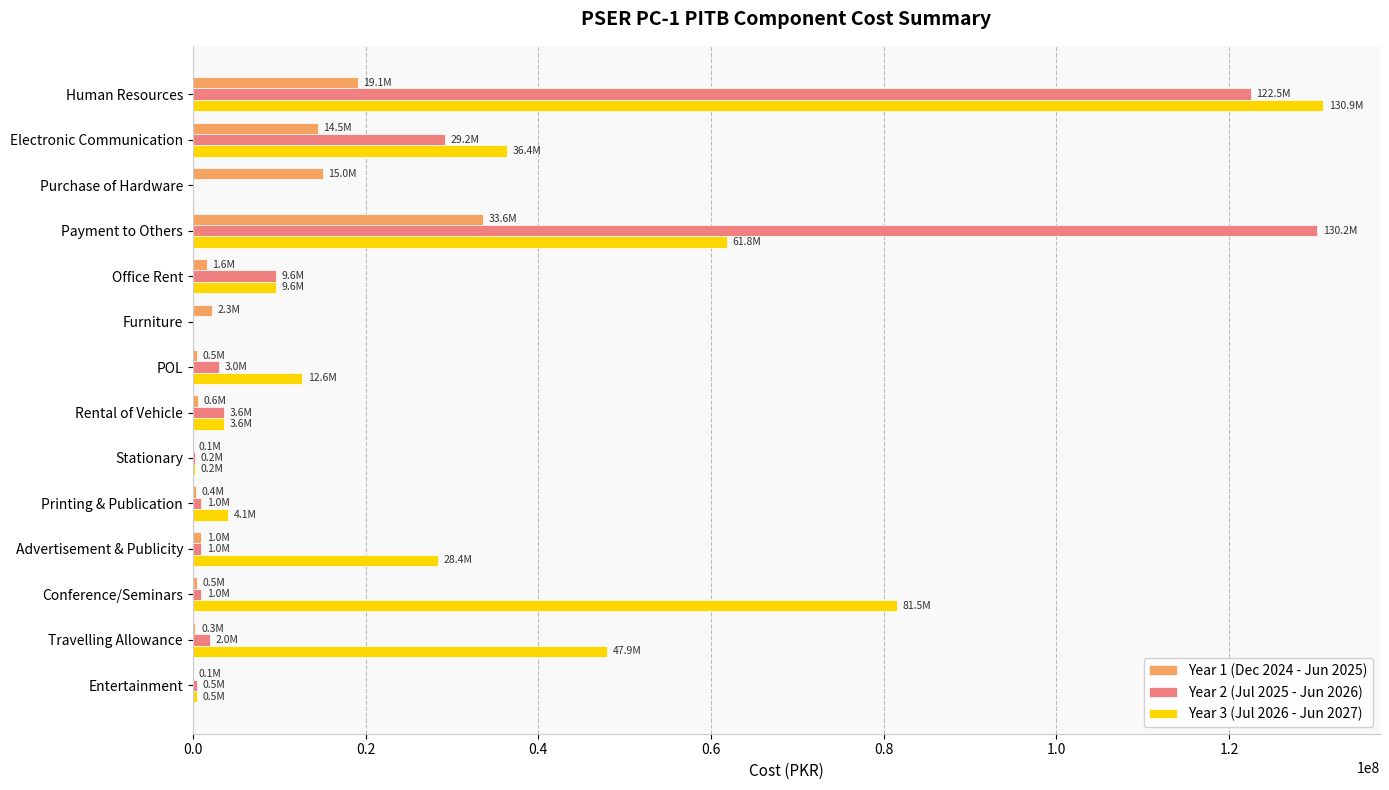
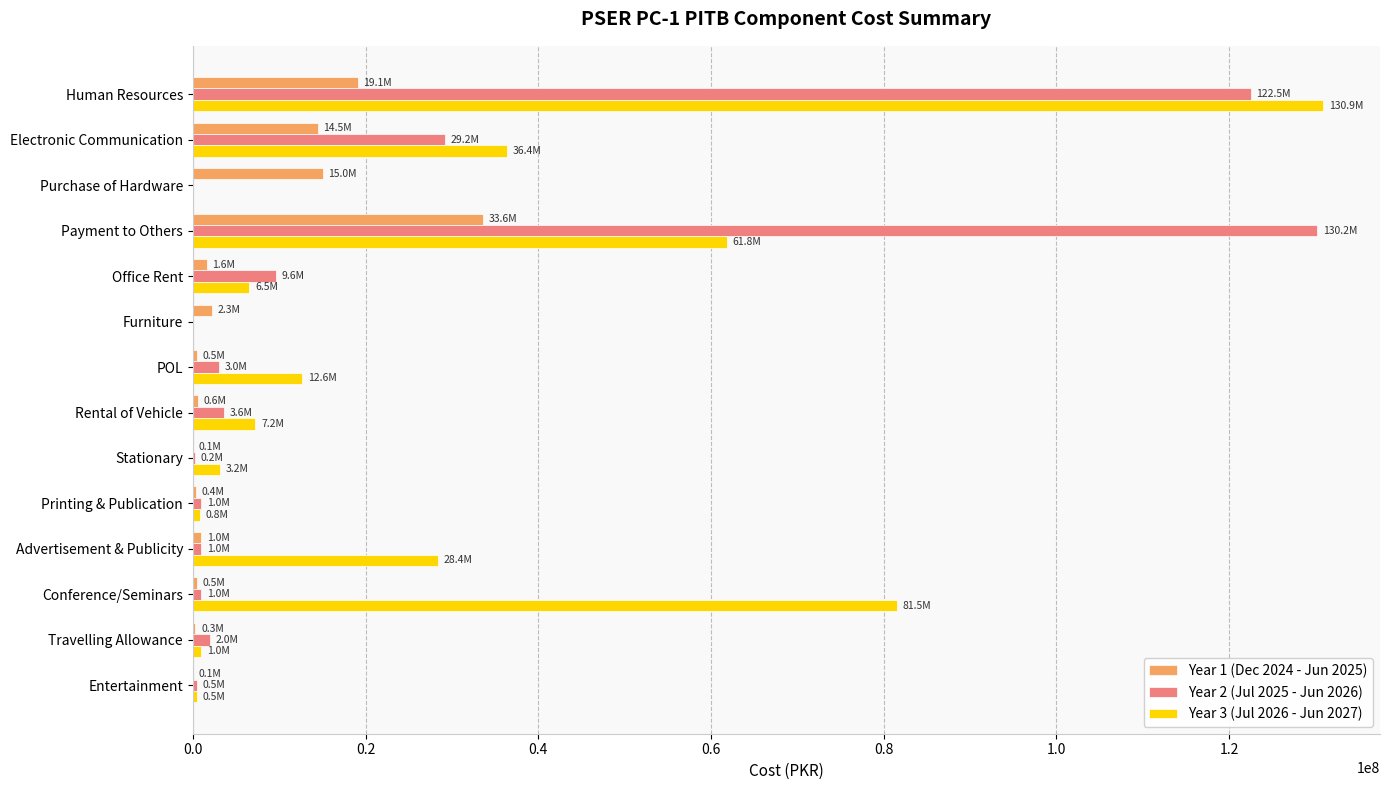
  {
    "Year 3 (Jul 2026 - Jun 2027)": {
      "Human Resources": "130.9M",
      "Electronic Communication": "36.4M",
      "Payment to Others": "61.8M",
-     "Office Rent": "9.6M",
+     "Office Rent": "6.5M",
      "POL": "12.6M",
-     "Rental of Vehicle": "3.6M",
-     "Stationary": "0.2M",
-     "Printing & Publication": "4.1M",
+     "Rental of Vehicle": "7.2M",
+     "Stationary": "3.2M",
+     "Printing & Publication": "0.8M",
      "Advertisement & Publicity": "28.4M",
      "Conference/Seminars": "81.5M",
-     "Travelling Allowance": "47.9M",
+     "Travelling Allowance": "1.0M",
      "Entertainment": "0.5M"
    }
  }
